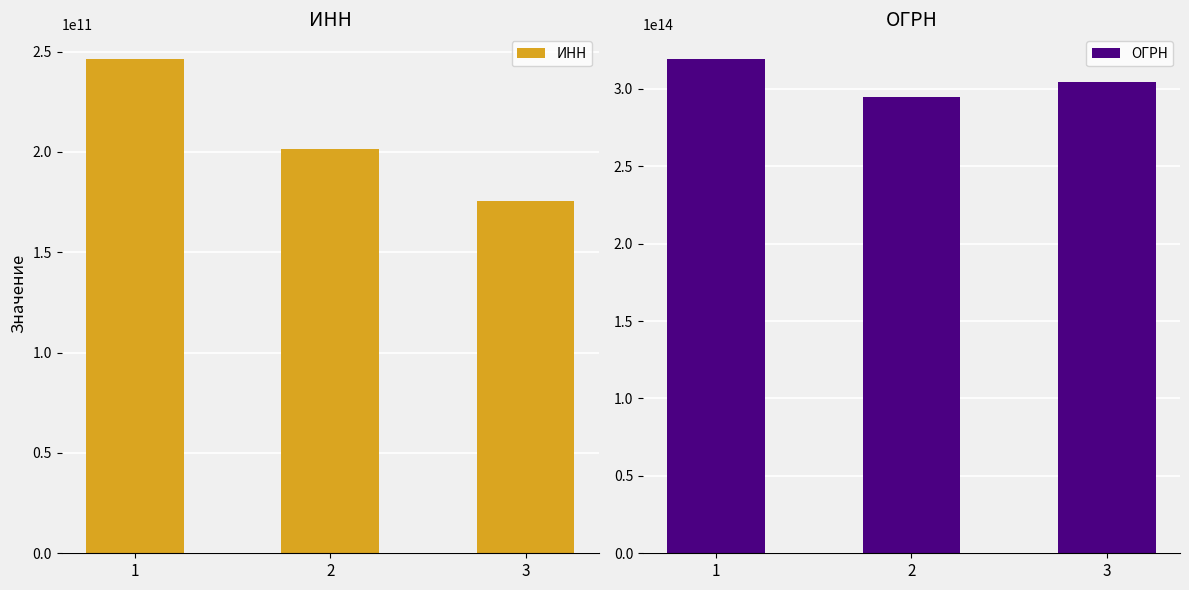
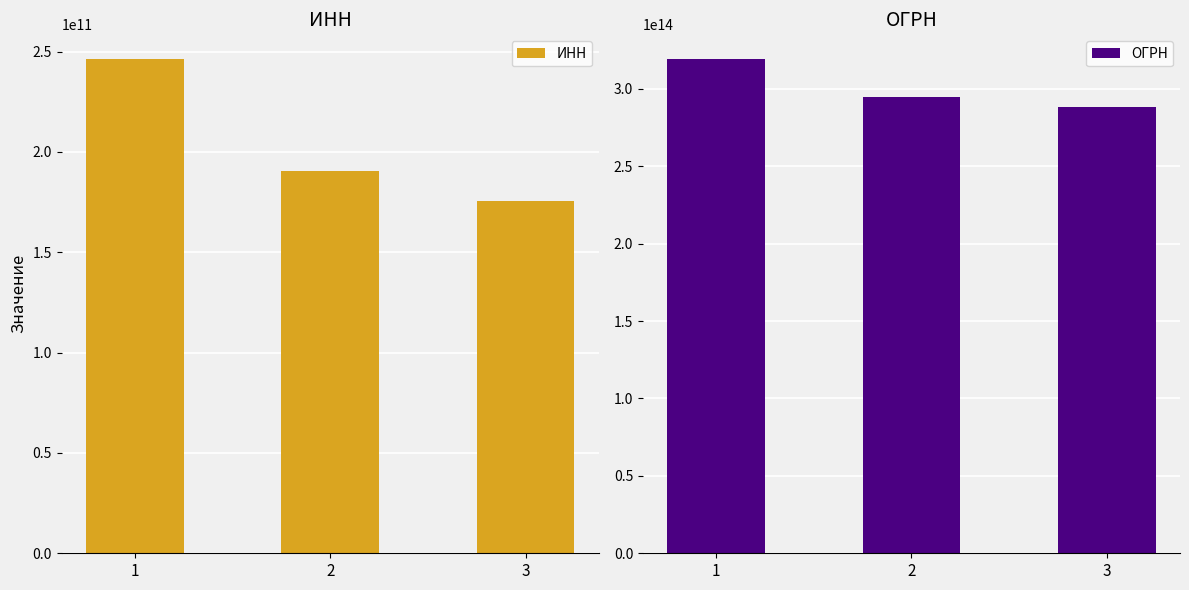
  {
    "ИНН": {
      "1": 246000000000,
-     "2": 201000000000,
+     "2": 191000000000,
      "3": 175000000000
    },
    "ОГРН": {
      "1": 319000000000000,
      "2": 295000000000000,
-     "3": 304000000000000
+     "3": 288000000000000
    }
  }
